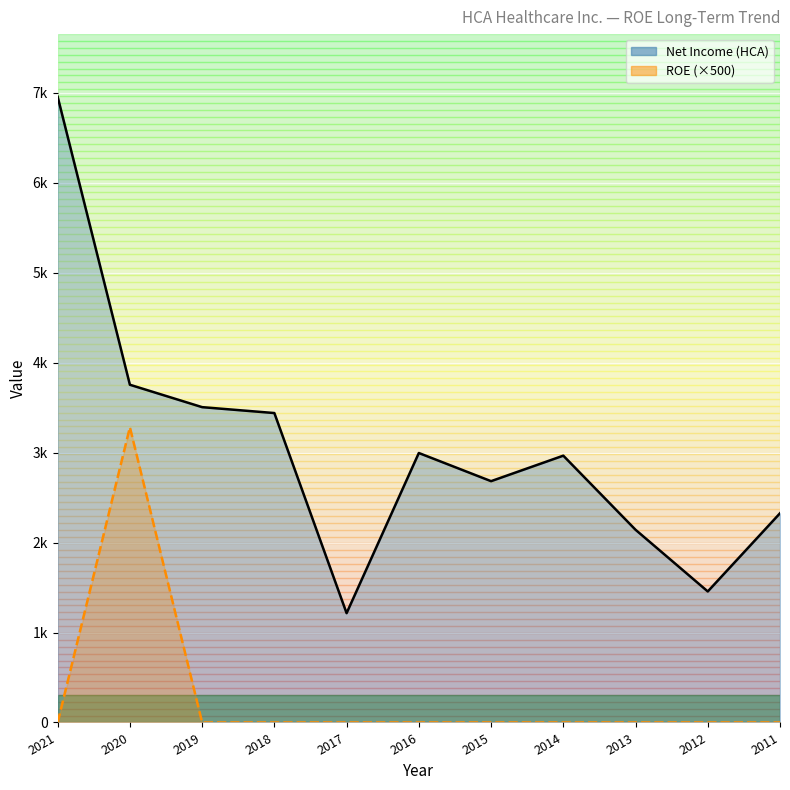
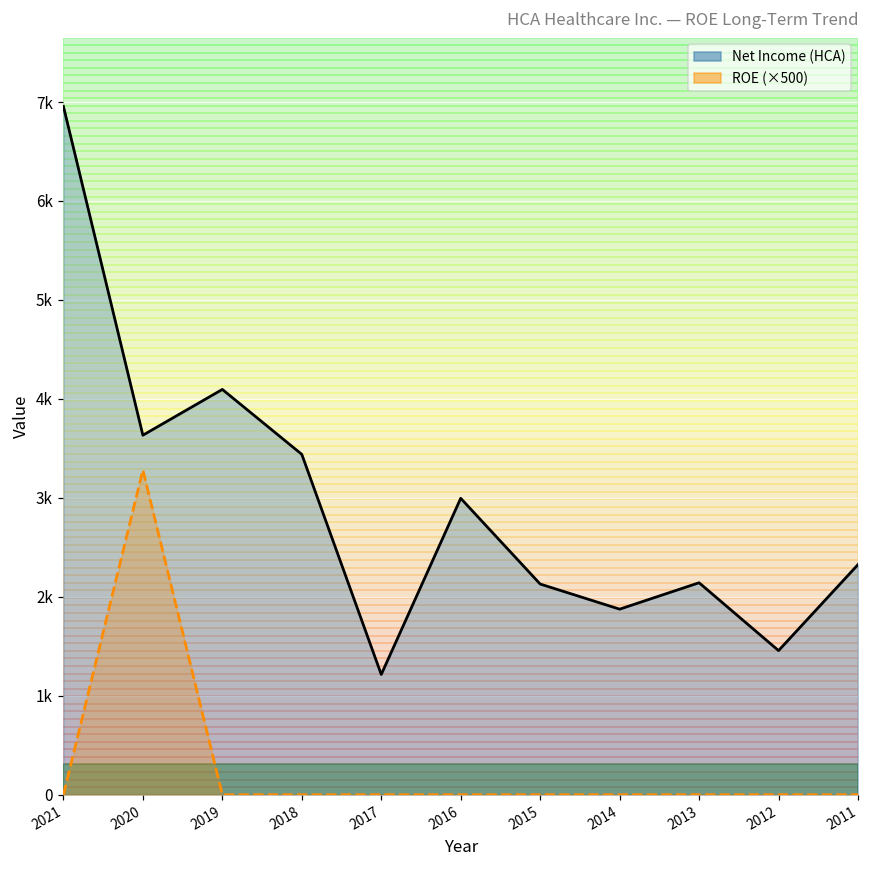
  {
    "Net Income (HCA)": {
      "2021": 7000,
-     "2020": 3800,
-     "2019": 3500,
+     "2020": 3600,
+     "2019": 4100,
      "2018": 3400,
      "2017": 1200,
      "2016": 3000,
-     "2015": 2700,
-     "2014": 3000,
+     "2015": 2100,
+     "2014": 1900,
      "2013": 2100,
      "2012": 1500,
      "2011": 2300
    },
    "ROE (×500)": {
      "2021": 0,
      "2020": 3300,
      "2019": 0,
      "2018": 0,
      "2017": 0,
      "2016": 0,
      "2015": 0,
      "2014": 0,
      "2013": 0,
      "2012": 0,
      "2011": 0
    }
  }
